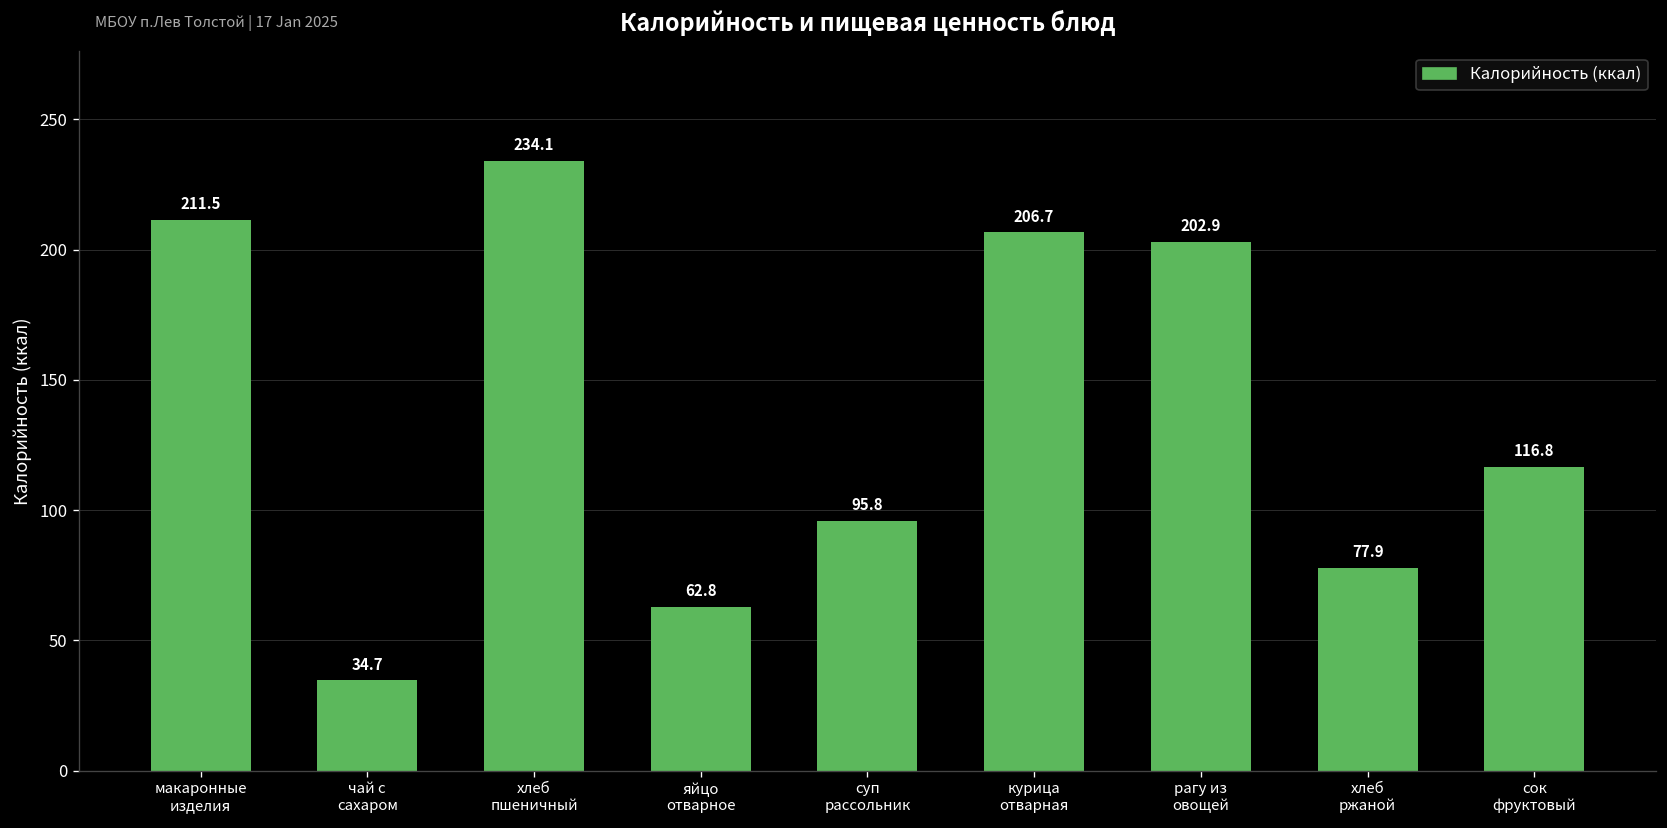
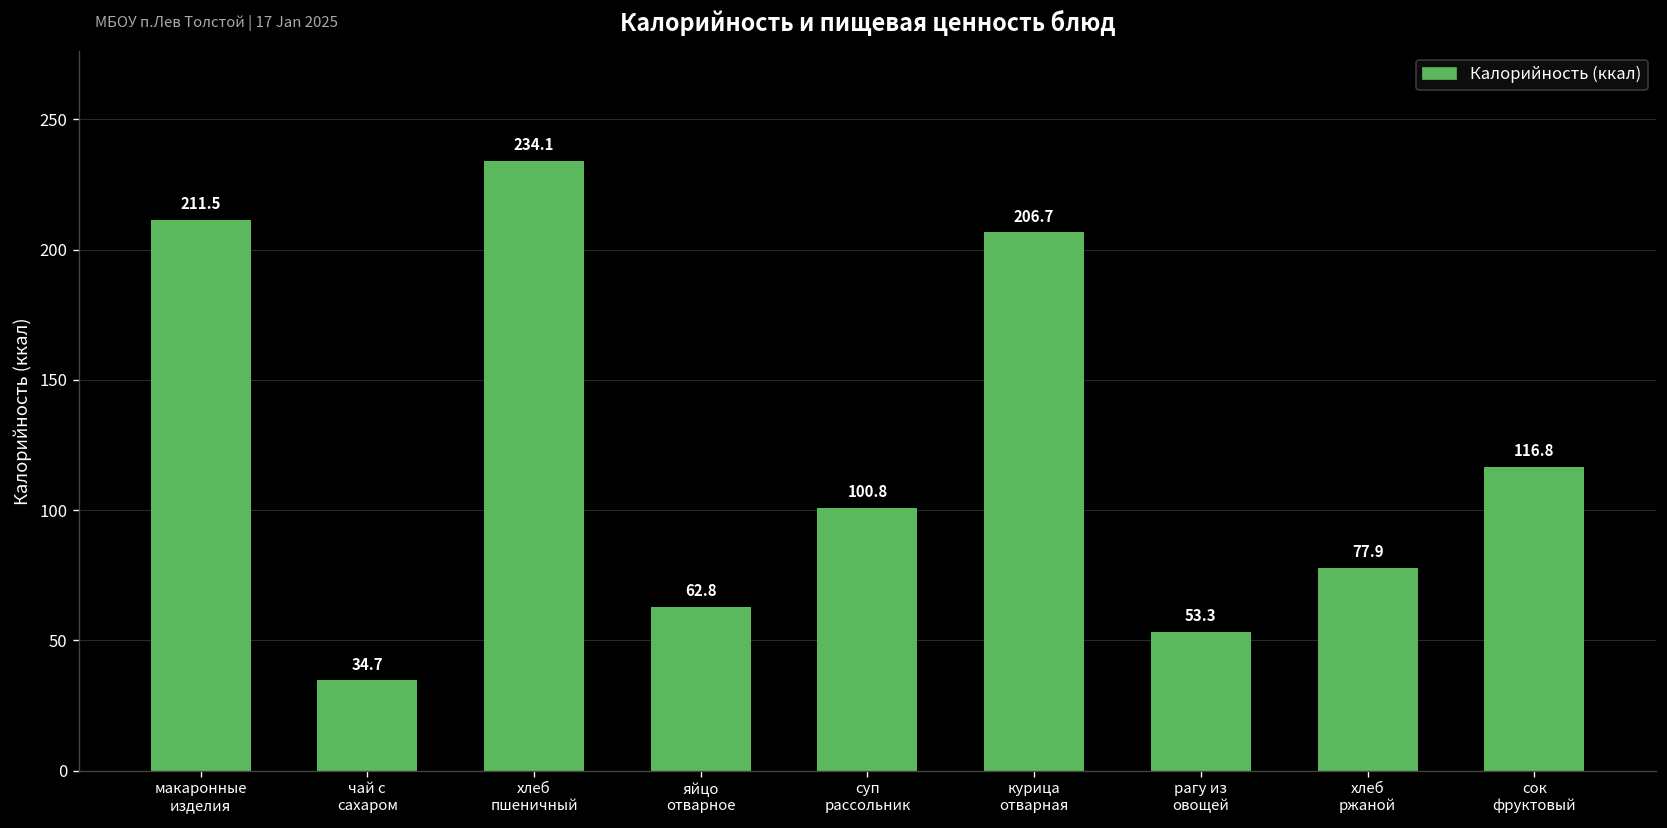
  {
    "макаронные изделия": 211.5,
    "чай с сахаром": 34.7,
    "хлеб пшеничный": 234.1,
    "яйцо отварное": 62.8,
-   "суп рассольник": 95.8,
+   "суп рассольник": 100.8,
    "курица отварная": 206.7,
-   "рагу из овощей": 202.9,
+   "рагу из овощей": 53.3,
    "хлеб ржаной": 77.9,
    "сок фруктовый": 116.8
  }
